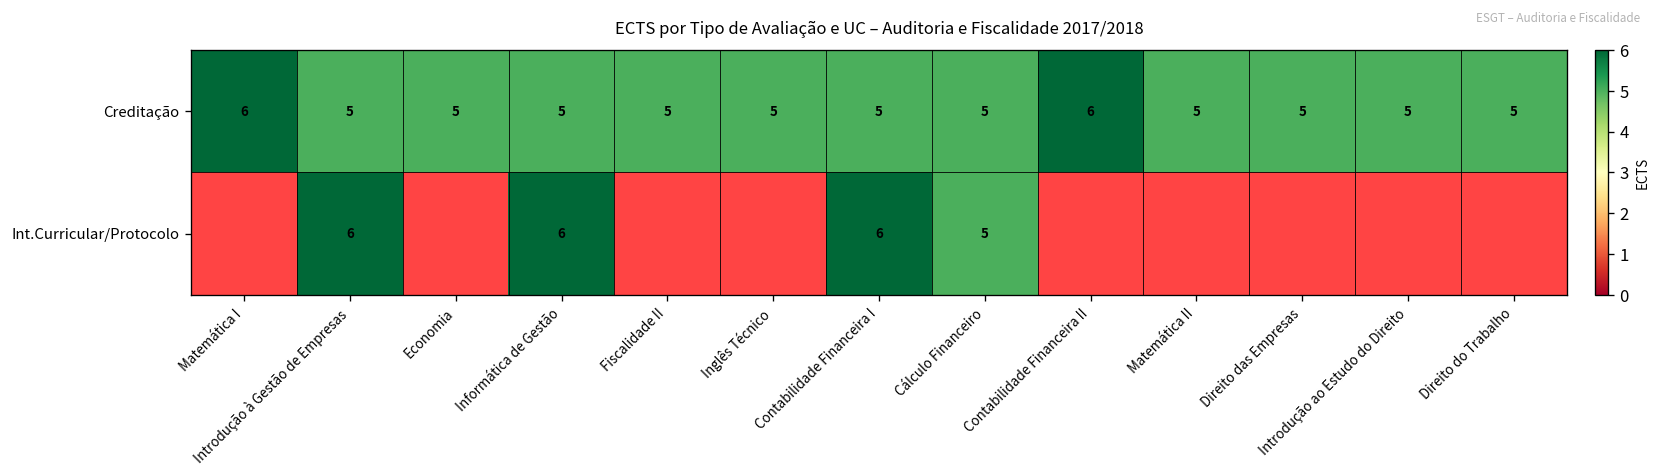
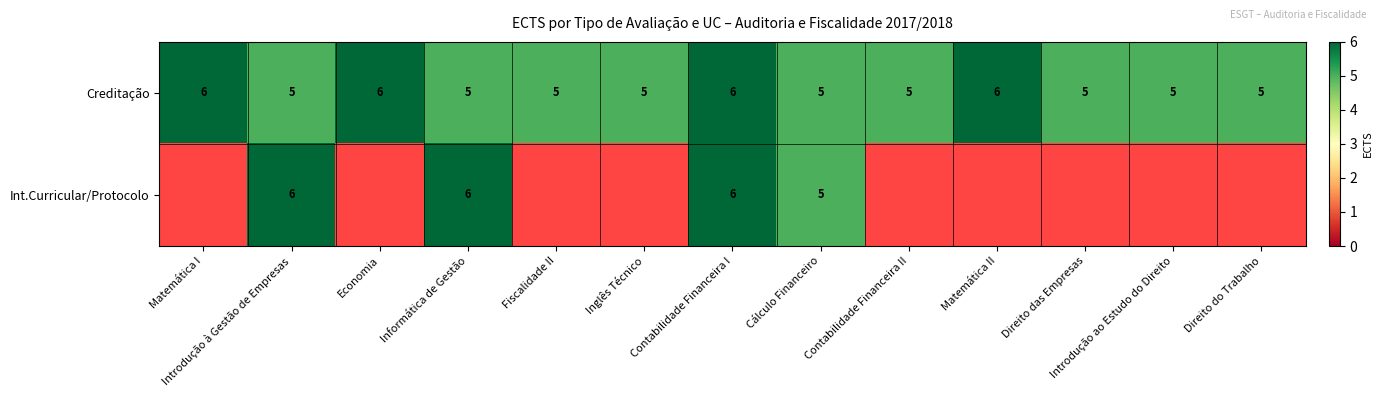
  {
    "Creditação": {
      "Matemática I": 6,
      "Introdução à Gestão de Empresas": 5,
-     "Economia": 5,
+     "Economia": 6,
      "Informática de Gestão": 5,
      "Fiscalidade II": 5,
      "Inglês Técnico": 5,
-     "Contabilidade Financeira I": 5,
+     "Contabilidade Financeira I": 6,
      "Cálculo Financeiro": 5,
-     "Contabilidade Financeira II": 6,
-     "Matemática II": 5,
+     "Contabilidade Financeira II": 5,
+     "Matemática II": 6,
      "Direito das Empresas": 5,
      "Introdução ao Estudo do Direito": 5,
      "Direito do Trabalho": 5
    },
    "Int.Curricular/Protocolo": {
      "Introdução à Gestão de Empresas": 6,
      "Informática de Gestão": 6,
      "Contabilidade Financeira I": 6,
      "Cálculo Financeiro": 5
    }
  }
